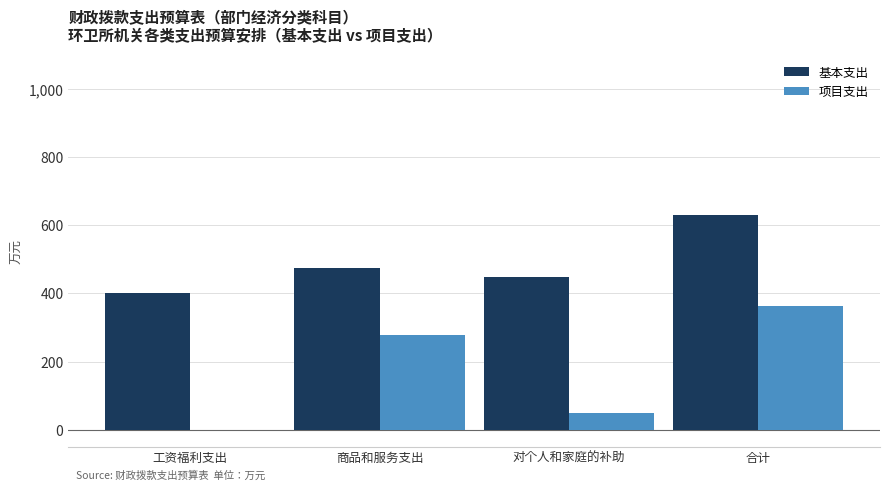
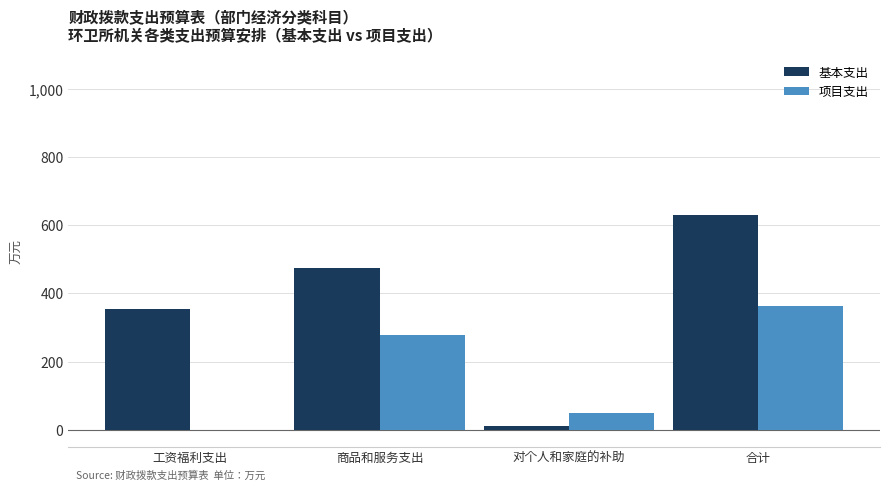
  {
    "基本支出": {
-     "工资福利支出": 400,
+     "工资福利支出": 360,
      "商品和服务支出": 470,
-     "对个人和家庭的补助": 450,
+     "对个人和家庭的补助": 10,
      "合计": 630
    },
    "项目支出": {
      "工资福利支出": 0,
      "商品和服务支出": 280,
      "对个人和家庭的补助": 50,
      "合计": 360
    }
  }
